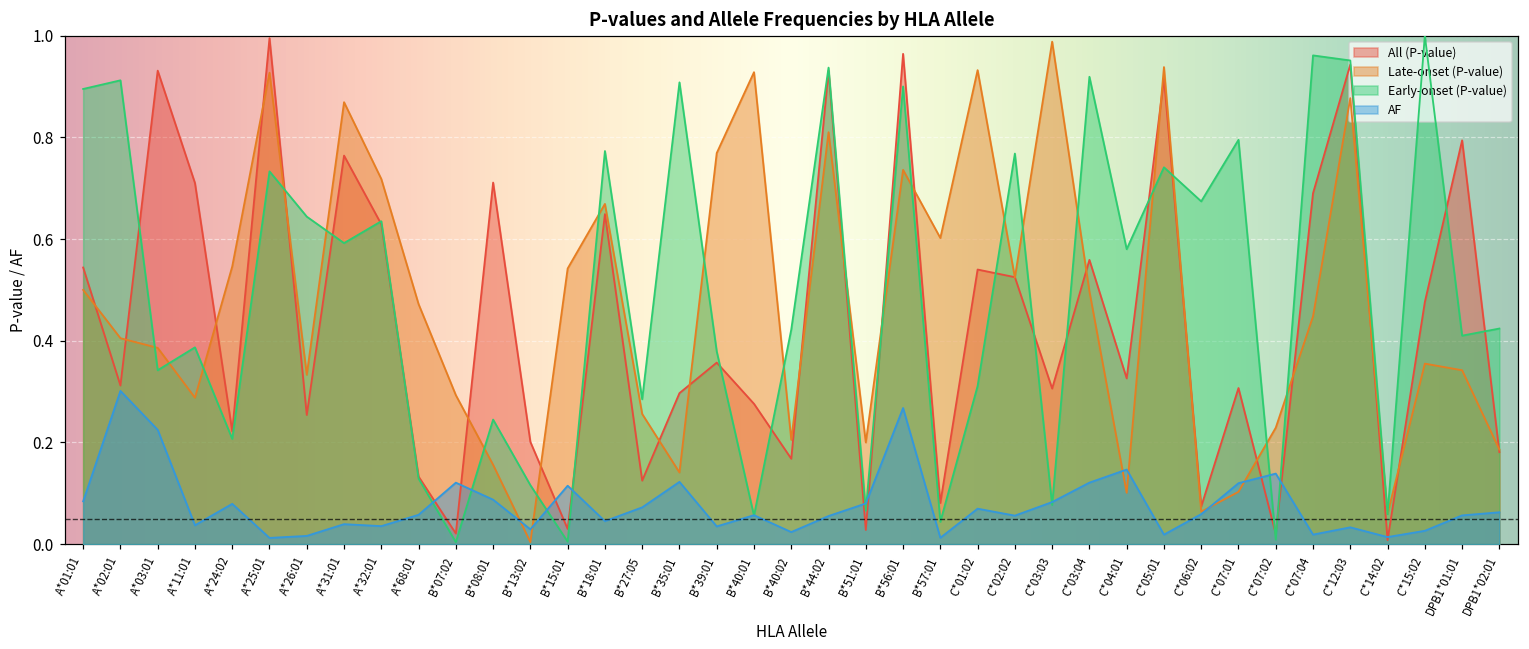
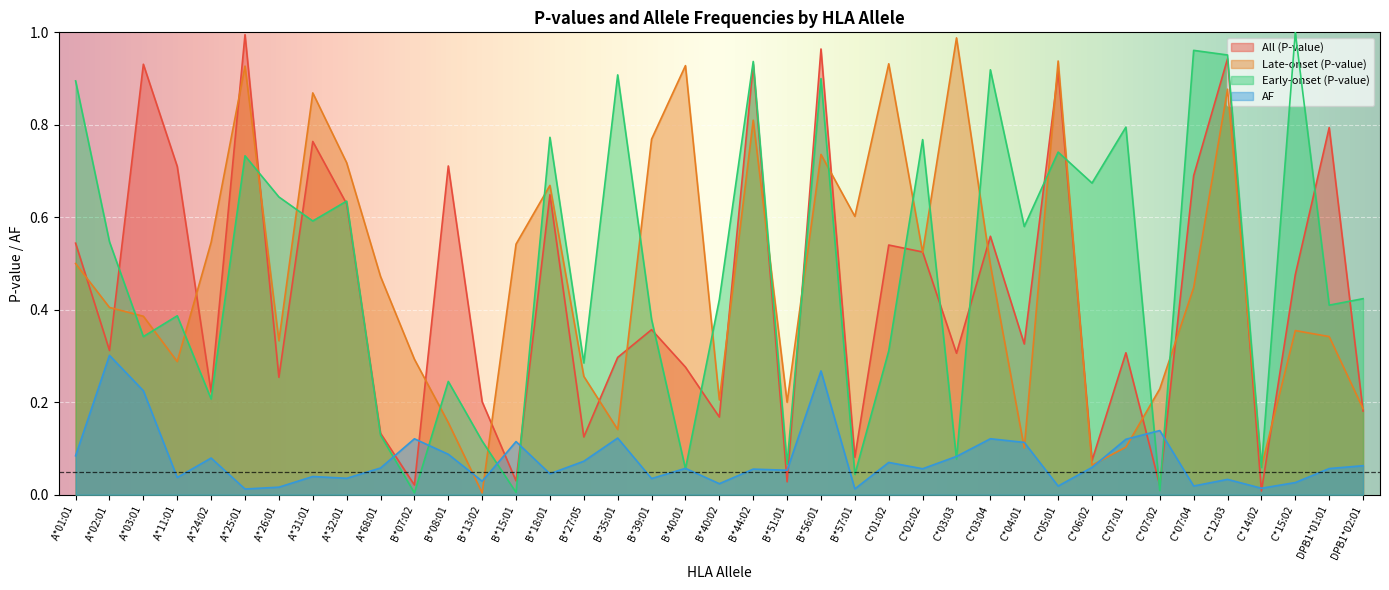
  {
    "Early-onset (P-value)": {
      "A*01:01": 0.90,
-     "A*02:01": 0.91,
+     "A*02:01": 0.55,
      "A*03:01": 0.34,
      "A*11:01": 0.39,
      "A*24:02": 0.21,
      "A*25:01": 0.73,
      "A*26:01": 0.64,
      "A*31:01": 0.59,
      "A*32:01": 0.64,
      "B*07:02": 0.00,
      "B*08:01": 0.25,
      "B*13:02": 0.12,
      "B*15:01": 0.01,
      "B*18:01": 0.77,
      "B*27:05": 0.29,
      "B*35:01": 0.91,
      "B*39:01": 0.38,
      "B*40:02": 0.42,
      "B*44:02": 0.94,
      "B*51:01": 0.07,
      "B*56:01": 0.90,
      "B*57:01": 0.04,
      "C*01:02": 0.31,
      "C*02:02": 0.77,
      "C*03:03": 0.08,
      "C*03:04": 0.92,
      "C*04:01": 0.58,
      "C*05:01": 0.74,
      "C*06:02": 0.67,
      "C*07:01": 0.80,
      "C*07:02": 0.01,
      "C*07:04": 0.96,
      "C*15:02": 1.00,
      "DPB1*01:01": 0.41,
      "DPB1*02:01": 0.42
    },
    "AF": {
      "A*01:01": 0.08,
      "A*02:01": 0.30,
      "A*03:01": 0.22,
      "A*11:01": 0.04,
      "A*24:02": 0.08,
      "A*25:01": 0.01,
      "A*26:01": 0.02,
      "A*31:01": 0.04,
      "A*32:01": 0.04,
      "A*68:01": 0.06,
      "B*07:02": 0.12,
      "B*08:01": 0.09,
      "B*13:02": 0.03,
      "B*15:01": 0.11,
      "B*18:01": 0.05,
      "B*27:05": 0.07,
      "B*35:01": 0.12,
      "B*39:01": 0.03,
      "B*40:02": 0.02,
      "B*44:02": 0.06,
-     "B*51:01": 0.08,
+     "B*51:01": 0.05,
      "B*56:01": 0.27,
      "B*57:01": 0.01,
      "C*01:02": 0.07,
      "C*02:02": 0.06,
      "C*03:03": 0.08,
      "C*03:04": 0.12,
-     "C*04:01": 0.15,
+     "C*04:01": 0.11,
      "C*05:01": 0.02,
      "C*07:01": 0.12,
      "C*07:02": 0.14,
      "C*07:04": 0.02,
      "C*12:03": 0.03,
      "C*14:02": 0.01,
      "C*15:02": 0.03,
      "DPB1*01:01": 0.06,
      "DPB1*02:01": 0.06
    }
  }
